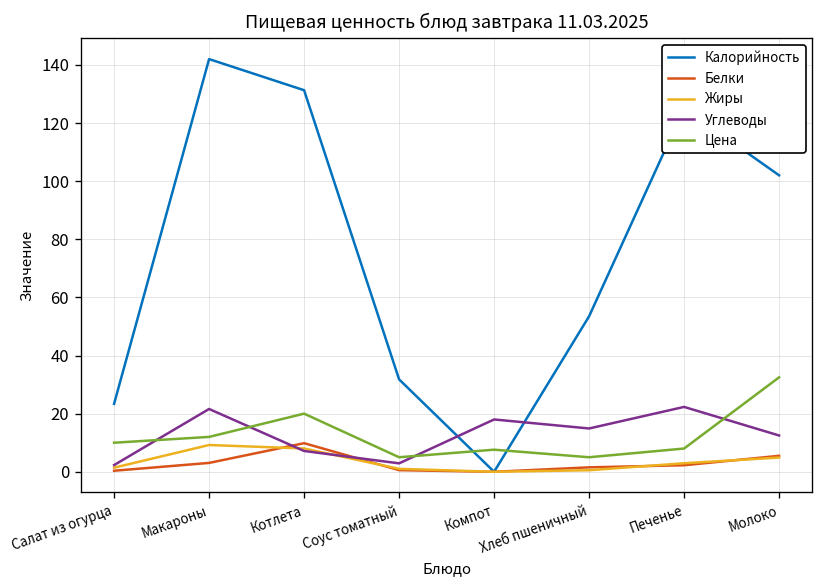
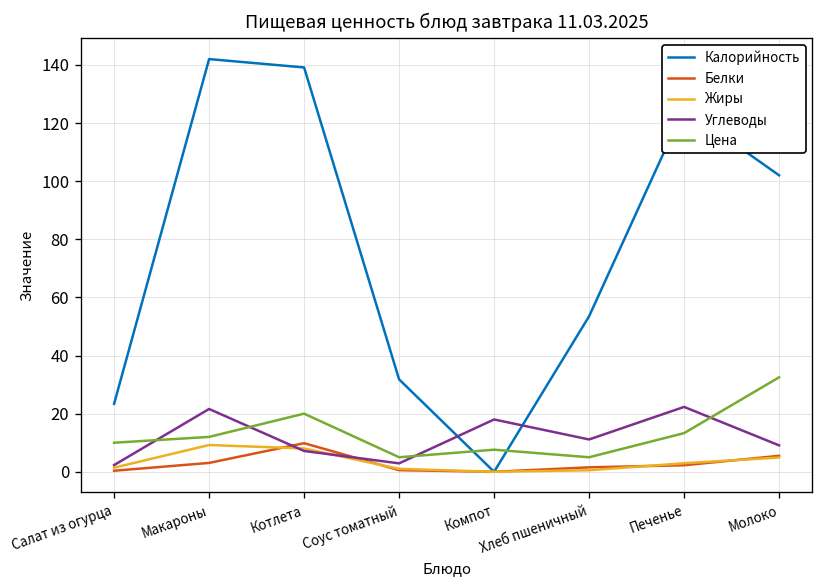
  {
    "Калорийность": {
      "Салат из огурца": 23,
      "Макароны": 142,
-     "Котлета": 131,
+     "Котлета": 139,
      "Соус томатный": 32,
      "Хлеб пшеничный": 54,
      "Молоко": 102
    },
    "Белки": {
      "Салат из огурца": 0,
      "Макароны": 3,
      "Котлета": 10
    },
    "Жиры": {
      "Макароны": 9
    },
    "Углеводы": {
      "Макароны": 22,
      "Соус томатный": 3,
      "Компот": 18,
-     "Хлеб пшеничный": 15,
+     "Хлеб пшеничный": 11,
      "Печенье": 22,
-     "Молоко": 12
+     "Молоко": 9
    },
    "Цена": {
      "Салат из огурца": 10,
      "Макароны": 12,
      "Котлета": 20,
      "Соус томатный": 5,
      "Компот": 8,
      "Хлеб пшеничный": 5,
-     "Печенье": 8,
+     "Печенье": 13,
      "Молоко": 33
    }
  }
